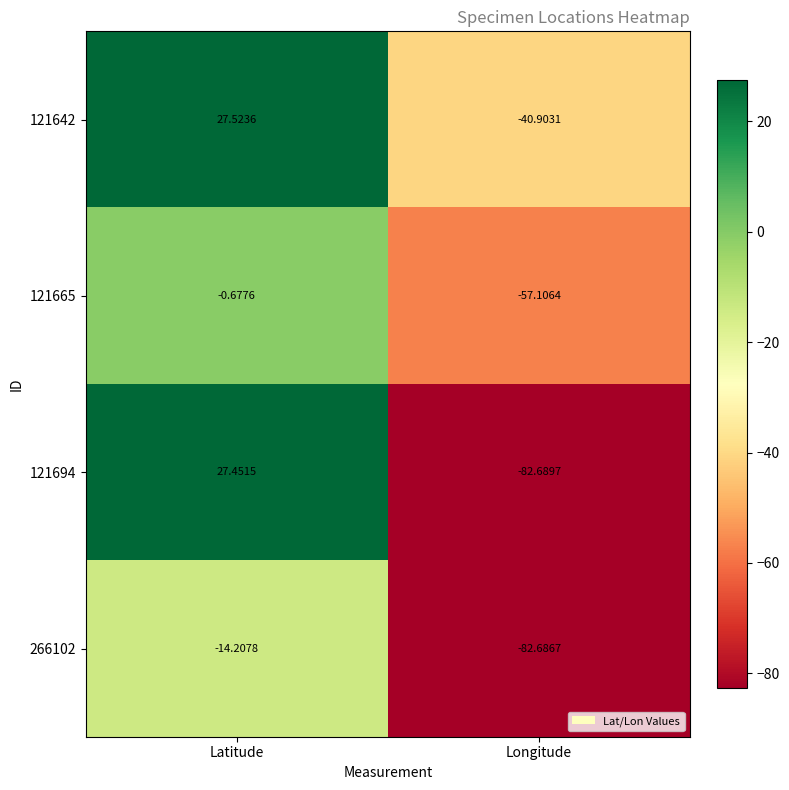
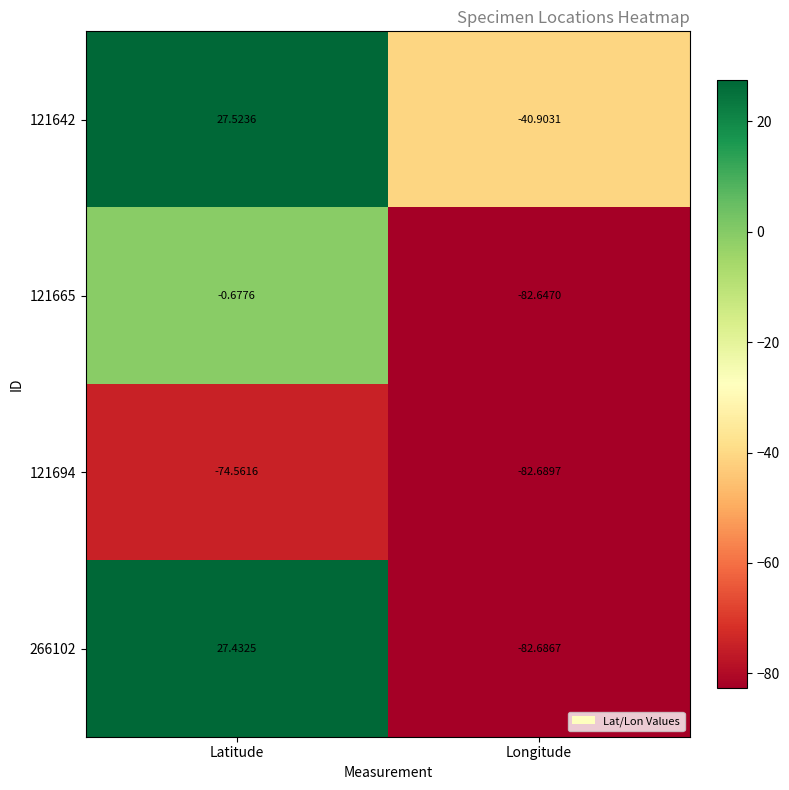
  {
    "121642": {
      "Latitude": 27.5236,
      "Longitude": -40.9031
    },
    "121665": {
      "Latitude": -0.6776,
-     "Longitude": -57.1064
+     "Longitude": -82.6470
    },
    "121694": {
-     "Latitude": 27.4515,
+     "Latitude": -74.5616,
      "Longitude": -82.6897
    },
    "266102": {
-     "Latitude": -14.2078,
+     "Latitude": 27.4325,
      "Longitude": -82.6867
    }
  }
